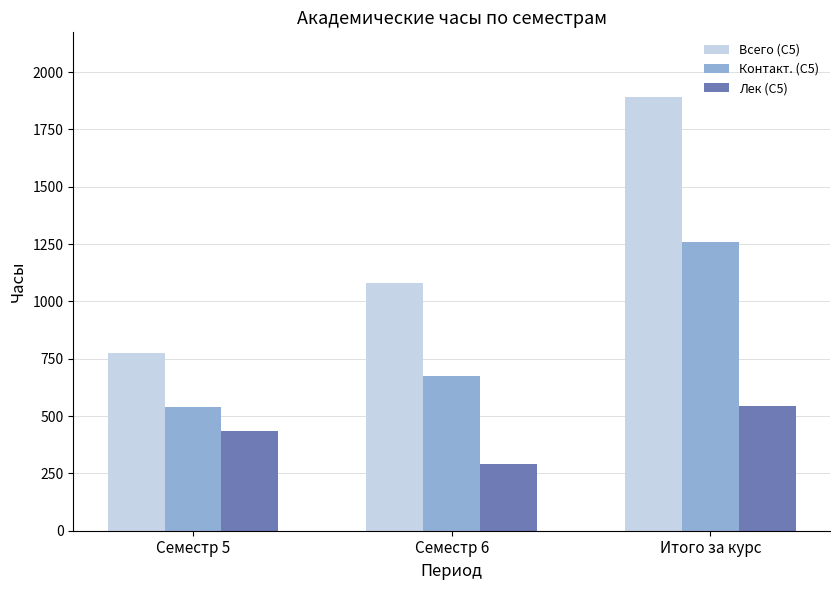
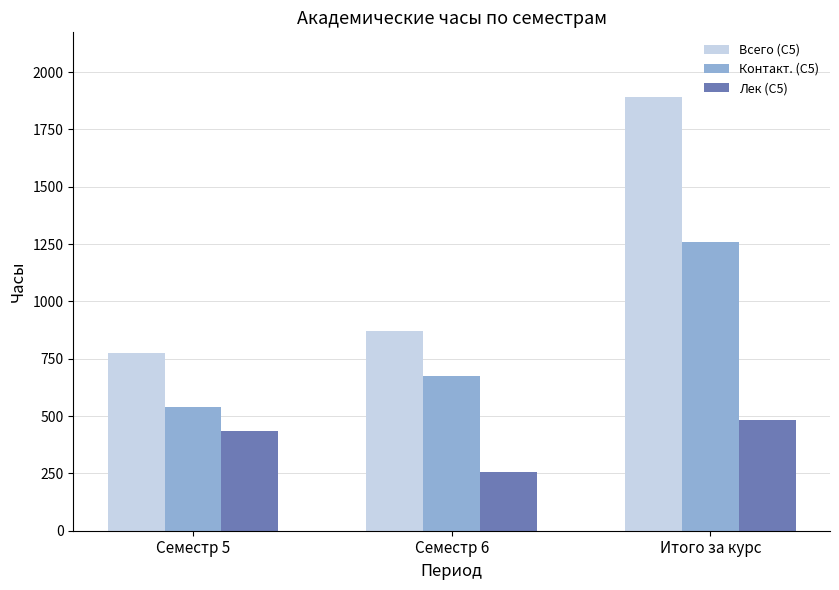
  {
    "Всего (С5)": {
      "Семестр 5": 770,
-     "Семестр 6": 1080,
+     "Семестр 6": 870,
      "Итого за курс": 1890
    },
    "Контакт. (С5)": {
      "Семестр 5": 540,
      "Семестр 6": 670,
      "Итого за курс": 1260
    },
    "Лек (С5)": {
      "Семестр 5": 440,
-     "Семестр 6": 290,
-     "Итого за курс": 540
+     "Семестр 6": 250,
+     "Итого за курс": 480
    }
  }
